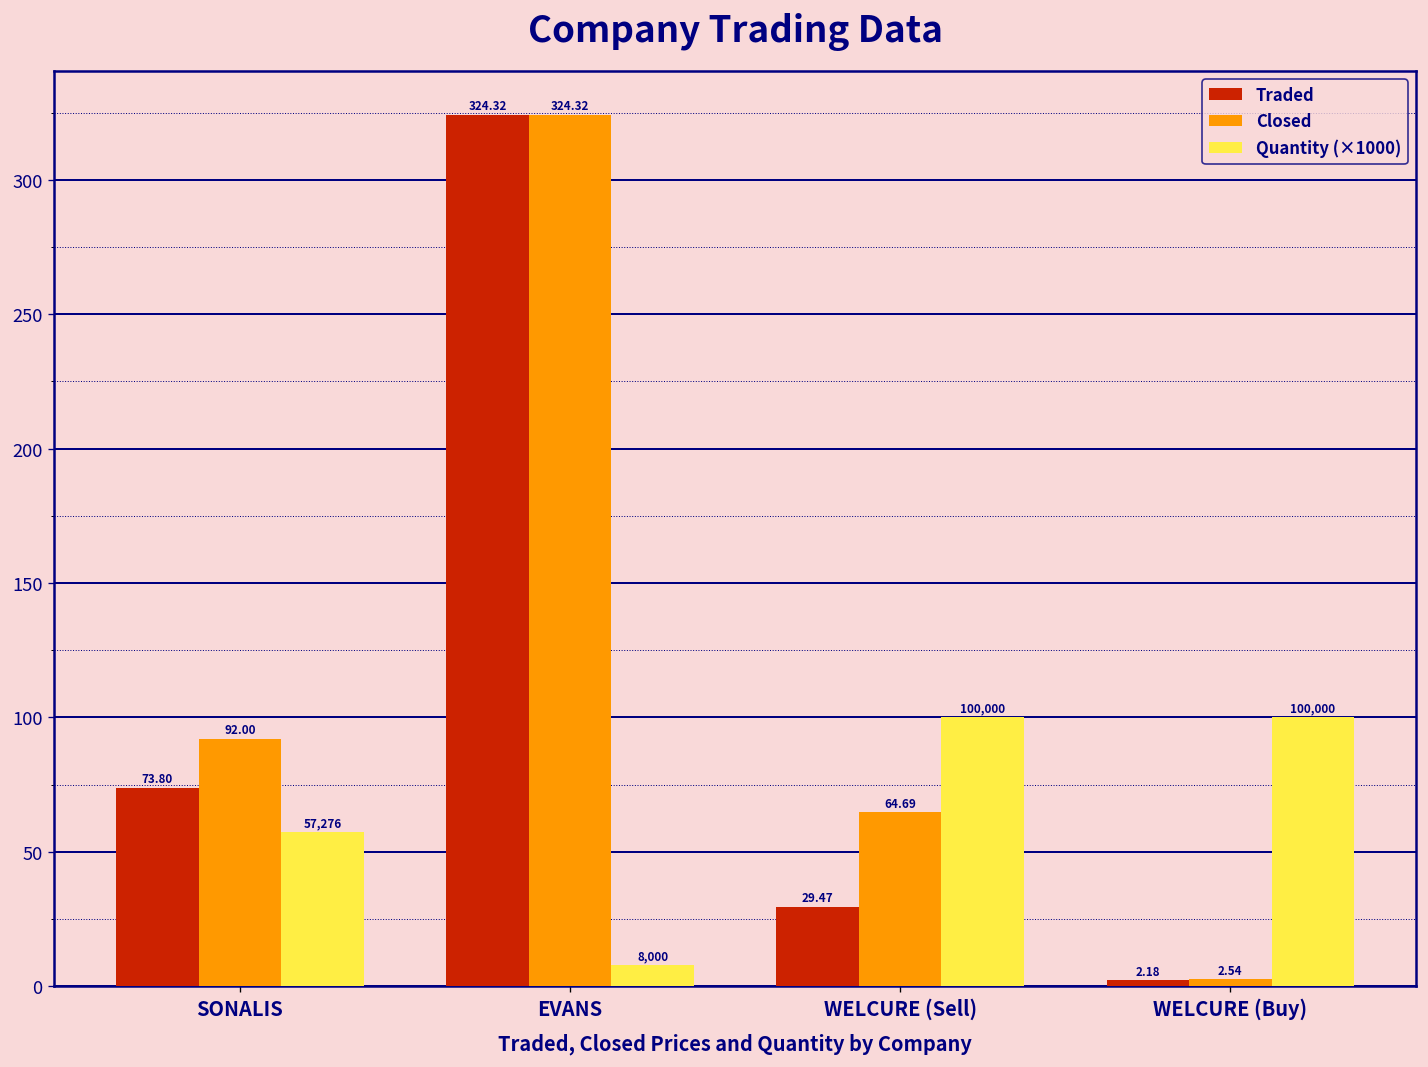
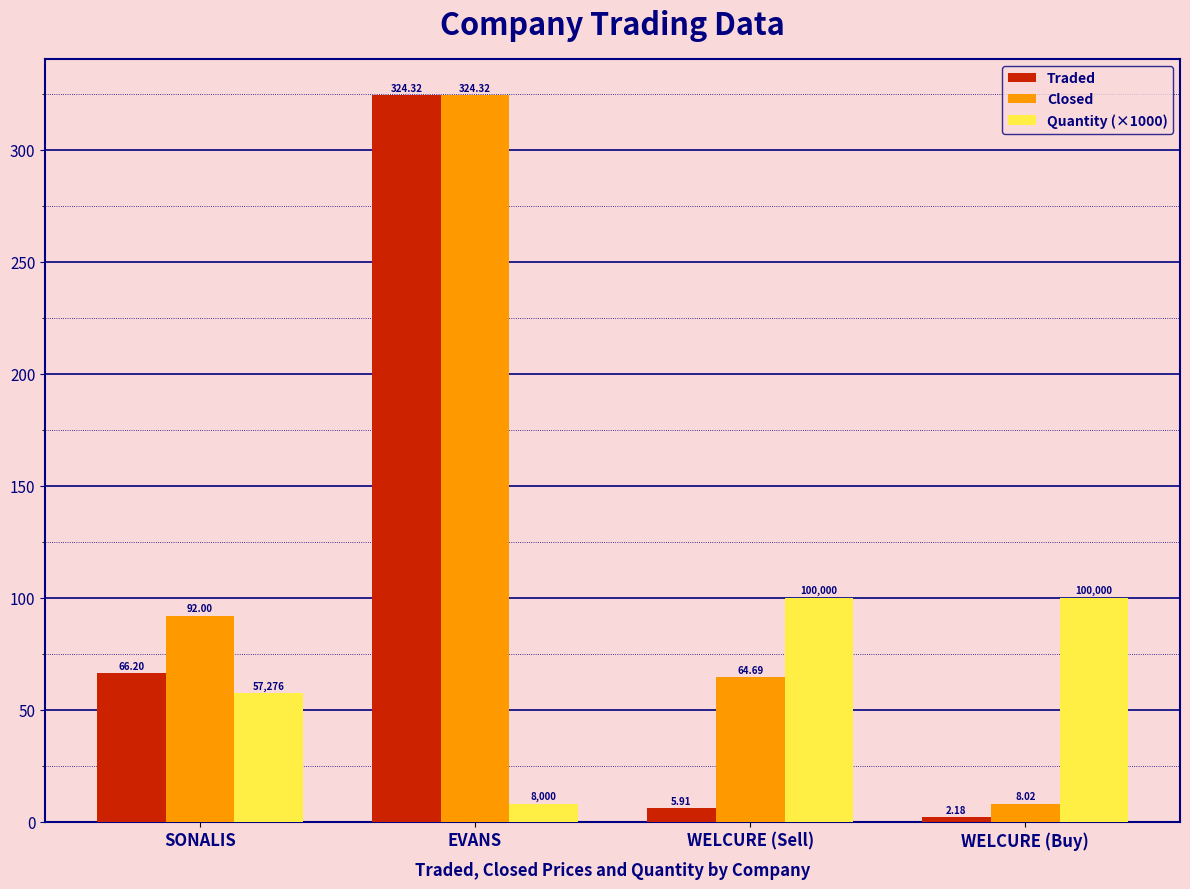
  {
    "Traded": {
-     "SONALIS": 73.80,
+     "SONALIS": 66.20,
      "EVANS": 324.32,
-     "WELCURE (Sell)": 29.47,
+     "WELCURE (Sell)": 5.91,
      "WELCURE (Buy)": 2.18
    },
    "Closed": {
      "SONALIS": 92.00,
      "EVANS": 324.32,
      "WELCURE (Sell)": 64.69,
-     "WELCURE (Buy)": 2.54
+     "WELCURE (Buy)": 8.02
    }
  }
